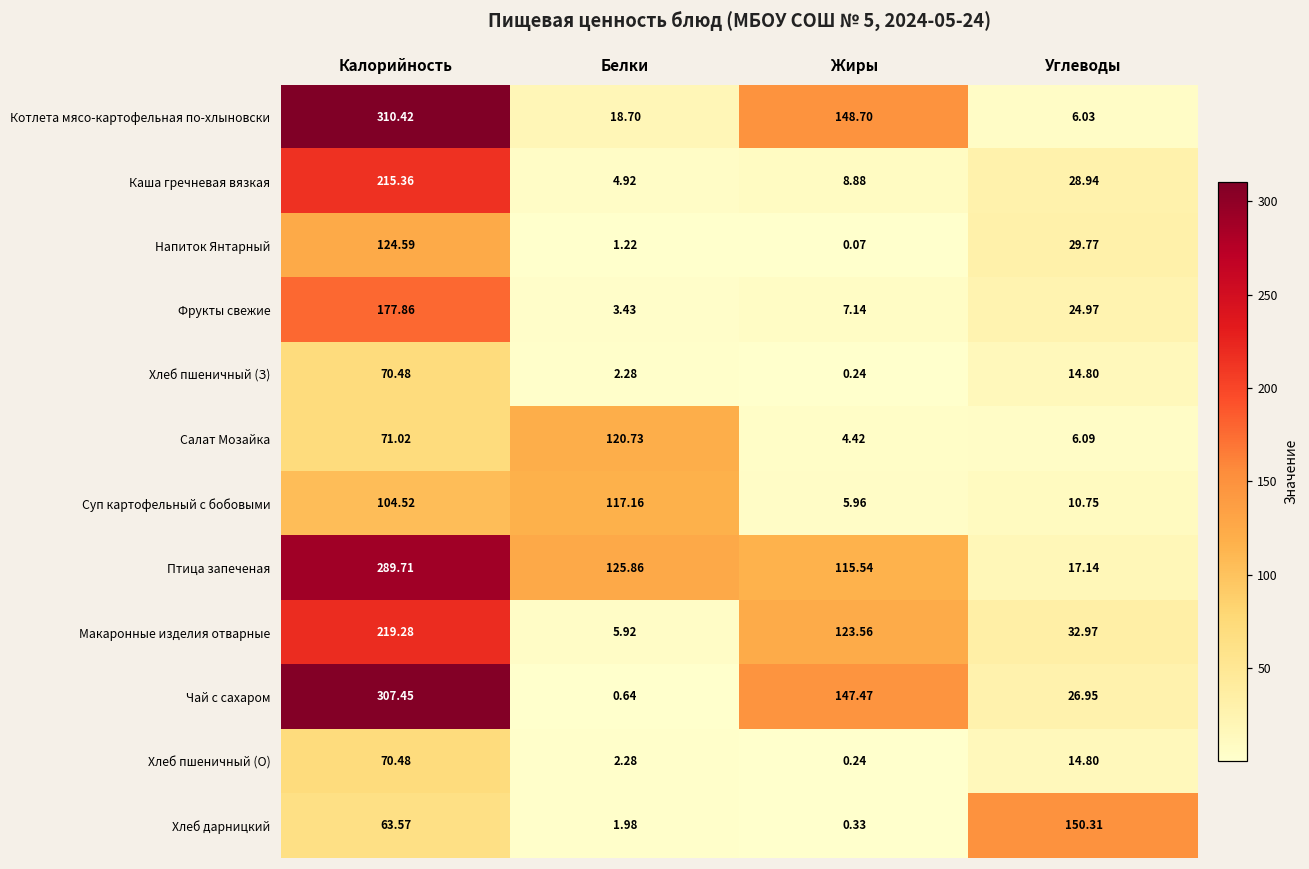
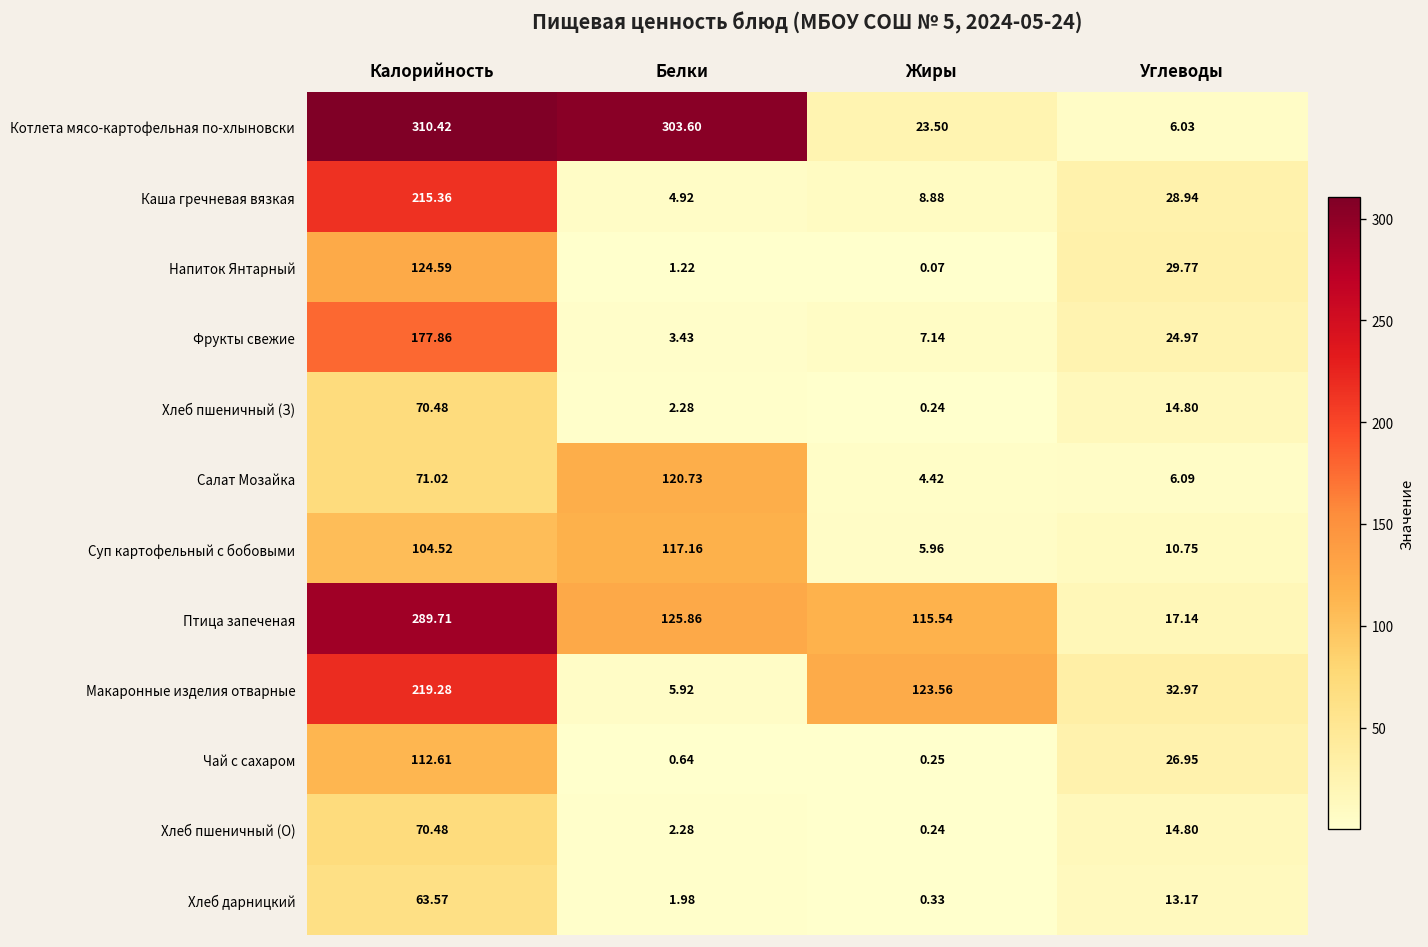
  {
    "Котлета мясо-картофельная по-хлыновски": {
      "Калорийность": 310.42,
-     "Белки": 18.70,
-     "Жиры": 148.70,
+     "Белки": 303.60,
+     "Жиры": 23.50,
      "Углеводы": 6.03
    },
    "Каша гречневая вязкая": {
      "Калорийность": 215.36,
      "Белки": 4.92,
      "Жиры": 8.88,
      "Углеводы": 28.94
    },
    "Напиток Янтарный": {
      "Калорийность": 124.59,
      "Белки": 1.22,
      "Жиры": 0.07,
      "Углеводы": 29.77
    },
    "Фрукты свежие": {
      "Калорийность": 177.86,
      "Белки": 3.43,
      "Жиры": 7.14,
      "Углеводы": 24.97
    },
    "Хлеб пшеничный (З)": {
      "Калорийность": 70.48,
      "Белки": 2.28,
      "Жиры": 0.24,
      "Углеводы": 14.80
    },
    "Салат Мозайка": {
      "Калорийность": 71.02,
      "Белки": 120.73,
      "Жиры": 4.42,
      "Углеводы": 6.09
    },
    "Суп картофельный с бобовыми": {
      "Калорийность": 104.52,
      "Белки": 117.16,
      "Жиры": 5.96,
      "Углеводы": 10.75
    },
    "Птица запеченая": {
      "Калорийность": 289.71,
      "Белки": 125.86,
      "Жиры": 115.54,
      "Углеводы": 17.14
    },
    "Макаронные изделия отварные": {
      "Калорийность": 219.28,
      "Белки": 5.92,
      "Жиры": 123.56,
      "Углеводы": 32.97
    },
    "Чай с сахаром": {
-     "Калорийность": 307.45,
+     "Калорийность": 112.61,
      "Белки": 0.64,
-     "Жиры": 147.47,
+     "Жиры": 0.25,
      "Углеводы": 26.95
    },
    "Хлеб пшеничный (О)": {
      "Калорийность": 70.48,
      "Белки": 2.28,
      "Жиры": 0.24,
      "Углеводы": 14.80
    },
    "Хлеб дарницкий": {
      "Калорийность": 63.57,
      "Белки": 1.98,
      "Жиры": 0.33,
-     "Углеводы": 150.31
+     "Углеводы": 13.17
    }
  }
